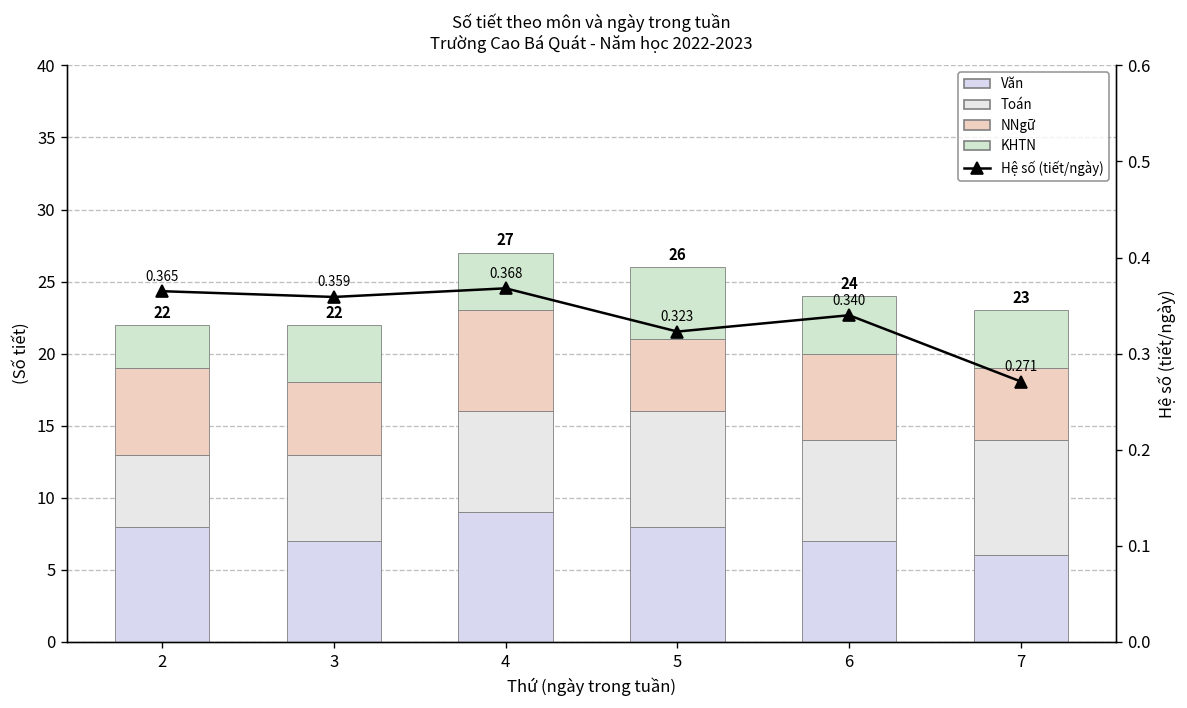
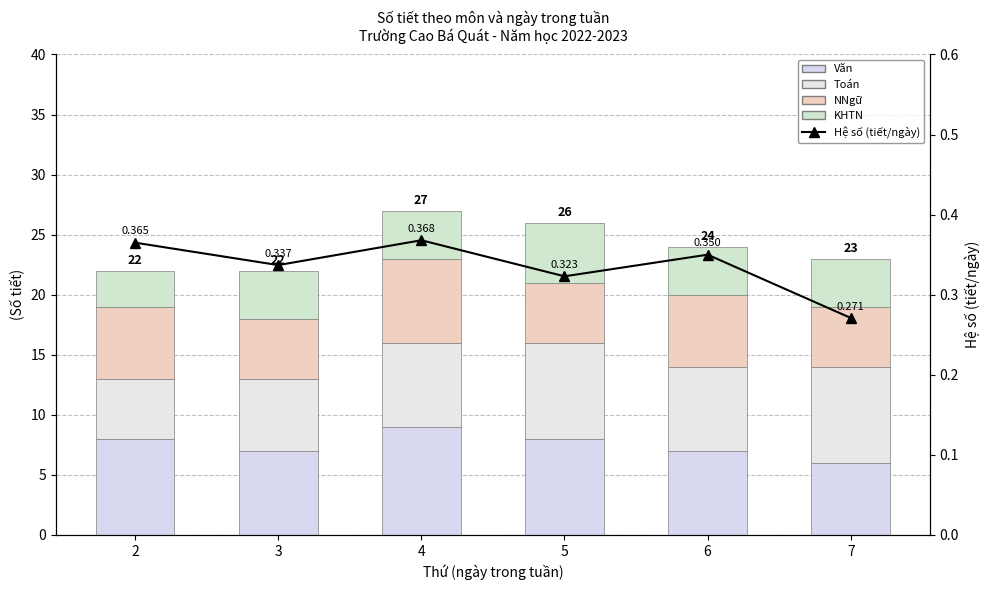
  {
    "Hệ số (tiết/ngày)": {
      "2": 0.365,
-     "3": 0.359,
+     "3": 0.337,
      "4": 0.368,
      "5": 0.323,
-     "6": 0.340,
+     "6": 0.350,
      "7": 0.271
    }
  }
